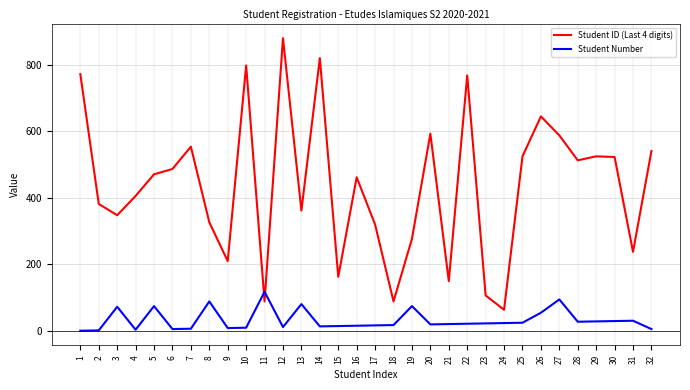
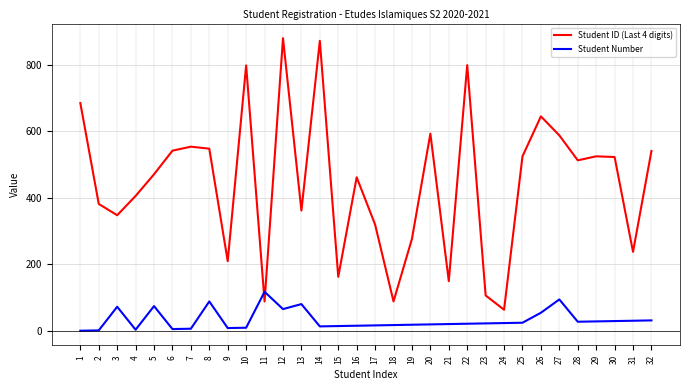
  {
    "Student ID (Last 4 digits)": {
-     "1": 770,
+     "1": 690,
      "2": 380,
      "3": 350,
      "4": 410,
      "5": 470,
-     "6": 490,
+     "6": 540,
      "7": 550,
-     "8": 330,
+     "8": 550,
      "9": 210,
      "10": 800,
      "11": 90,
      "12": 880,
      "13": 360,
-     "14": 820,
+     "14": 870,
      "15": 160,
      "16": 460,
      "17": 320,
      "18": 90,
      "19": 280,
      "20": 590,
      "21": 150,
-     "22": 770,
+     "22": 800,
      "23": 110,
      "24": 60,
      "25": 530,
      "26": 650,
      "27": 590,
      "28": 510,
      "29": 530,
      "30": 520,
      "31": 240,
      "32": 540
    },
    "Student Number": {
      "1": 0,
      "2": 0,
      "3": 70,
      "4": 0,
      "5": 80,
      "6": 10,
      "7": 10,
      "8": 90,
      "9": 10,
      "10": 10,
      "11": 120,
-     "12": 10,
+     "12": 70,
      "13": 80,
      "14": 10,
      "15": 20,
      "16": 20,
      "17": 20,
      "18": 20,
-     "19": 80,
+     "19": 20,
      "20": 20,
      "21": 20,
      "22": 20,
      "23": 20,
      "24": 20,
      "25": 30,
      "26": 60,
      "27": 100,
      "28": 30,
      "29": 30,
      "30": 30,
      "31": 30,
-     "32": 10
+     "32": 30
    }
  }
